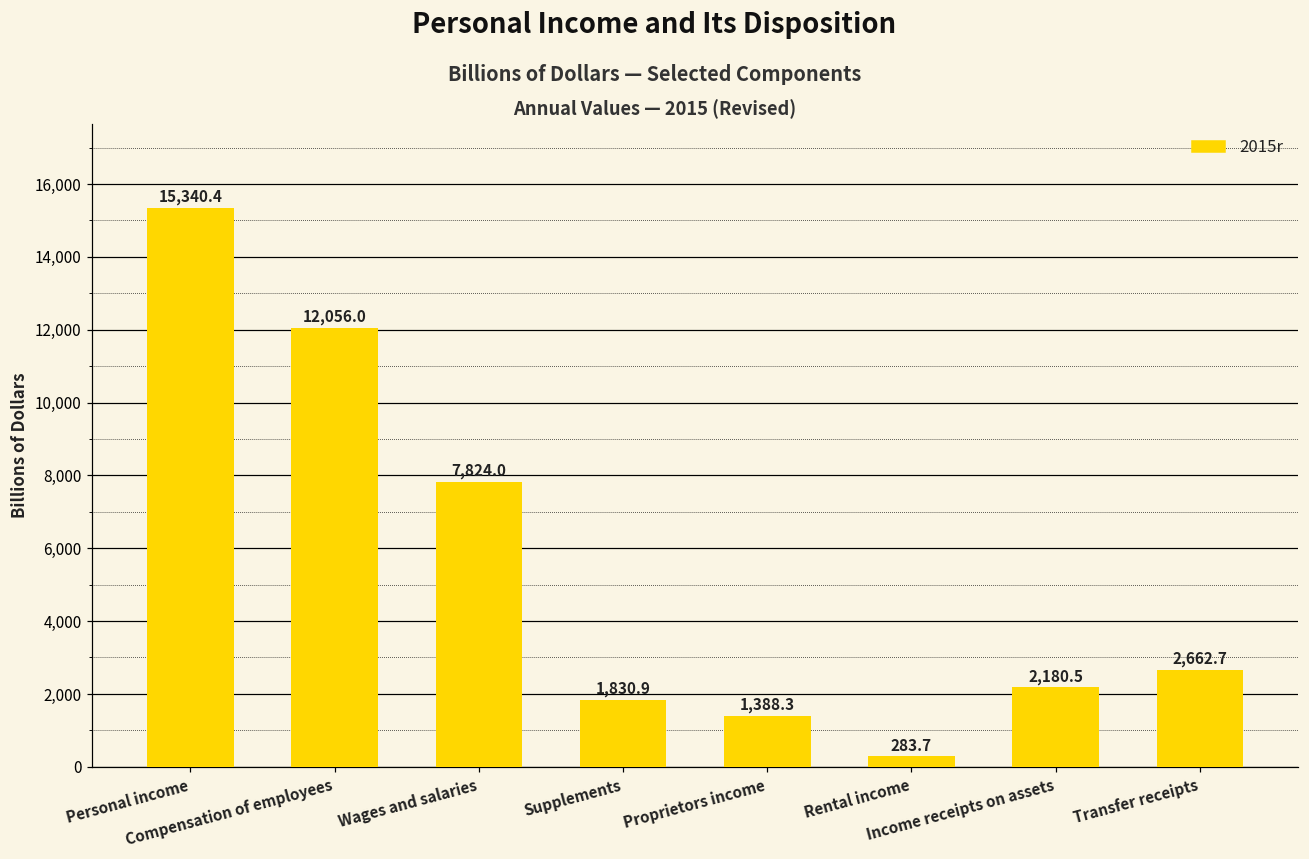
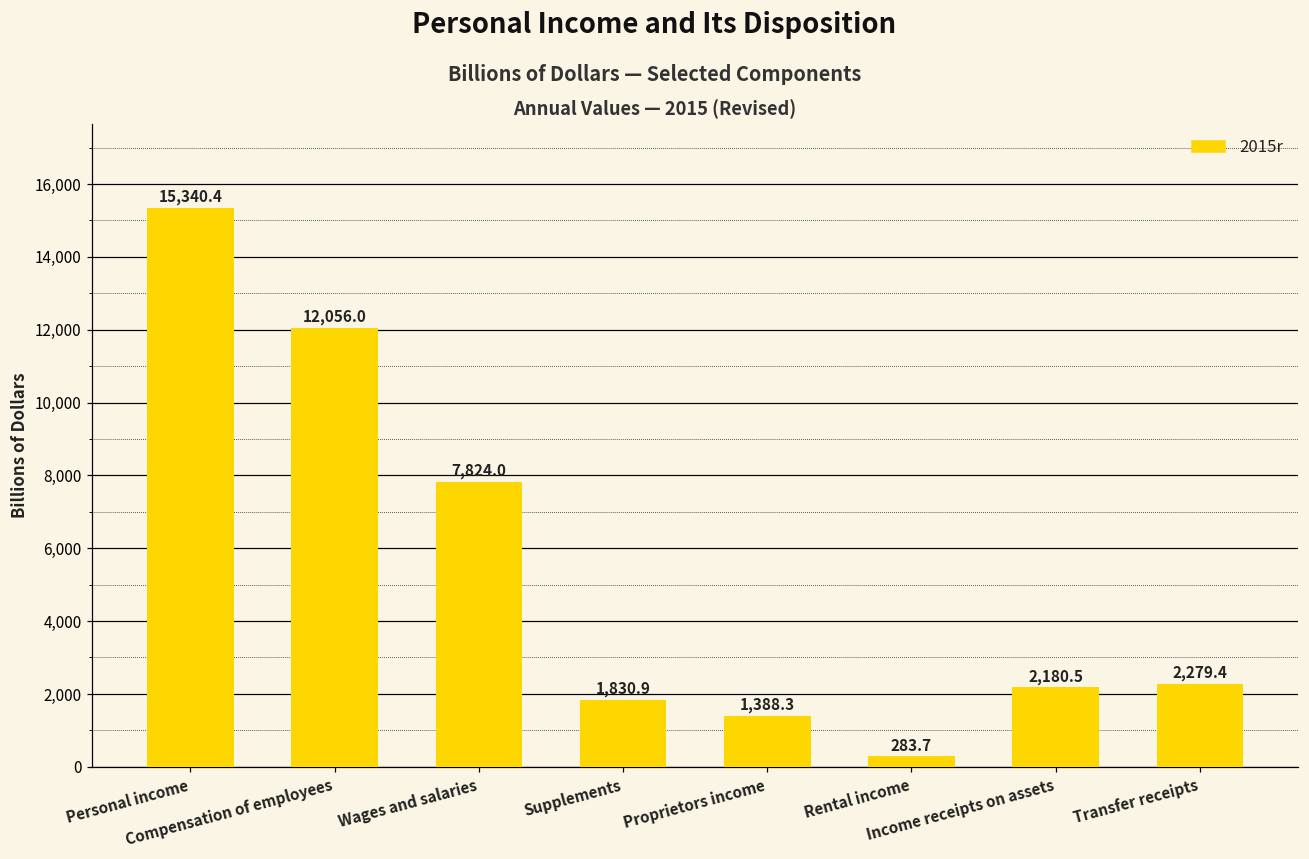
  {
    "Personal income": "15,340.4",
    "Compensation of employees": "12,056.0",
    "Wages and salaries": "7,824.0",
    "Supplements": "1,830.9",
    "Proprietors income": "1,388.3",
    "Rental income": "283.7",
    "Income receipts on assets": "2,180.5",
-   "Transfer receipts": "2,662.7"
+   "Transfer receipts": "2,279.4"
  }
